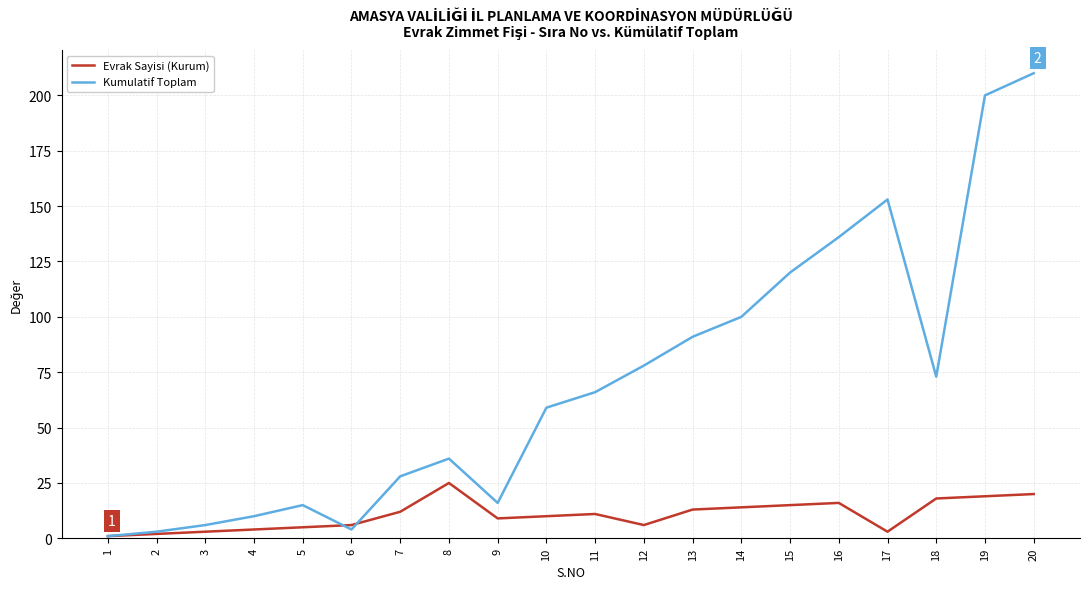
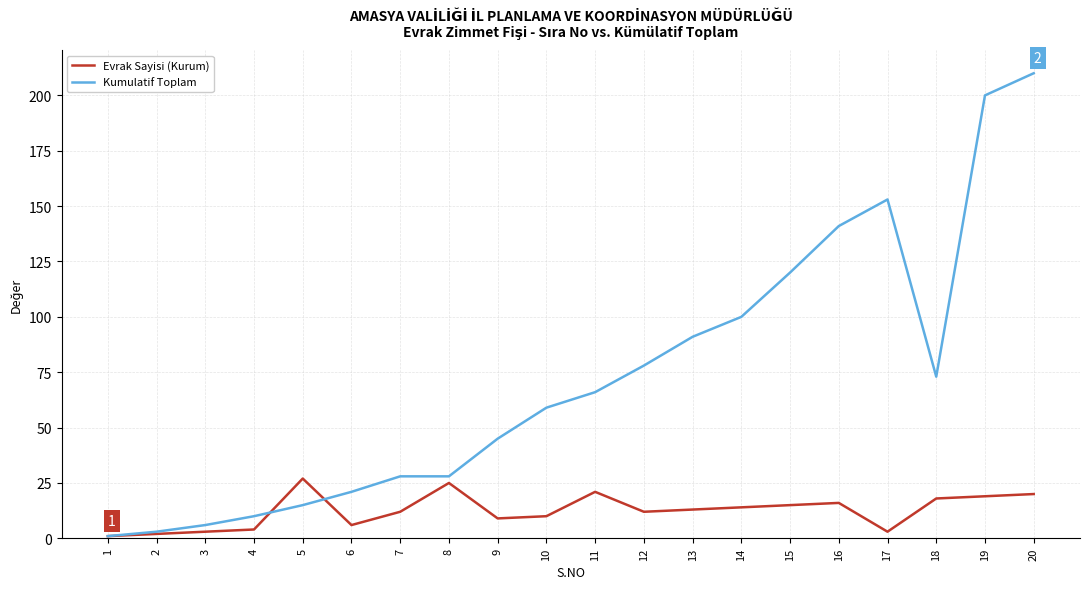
  {
    "Evrak Sayisi (Kurum)": {
      "3": 3,
      "4": 4,
-     "5": 5,
+     "5": 27,
      "6": 6,
      "7": 12,
      "8": 25,
      "9": 9,
      "10": 10,
-     "11": 11,
-     "12": 6,
+     "11": 21,
+     "12": 12,
      "13": 13,
      "14": 14,
      "15": 15,
      "16": 16,
      "17": 3,
      "18": 18,
      "19": 19,
      "20": 20
    },
    "Kumulatif Toplam": {
      "3": 6,
      "4": 10,
      "5": 15,
-     "6": 4,
+     "6": 21,
      "7": 28,
-     "8": 36,
-     "9": 16,
+     "8": 28,
+     "9": 45,
      "10": 59,
      "11": 66,
      "12": 78,
      "13": 91,
      "14": 100,
      "15": 120,
-     "16": 136,
+     "16": 141,
      "17": 153,
      "18": 73,
      "19": 200
    }
  }
